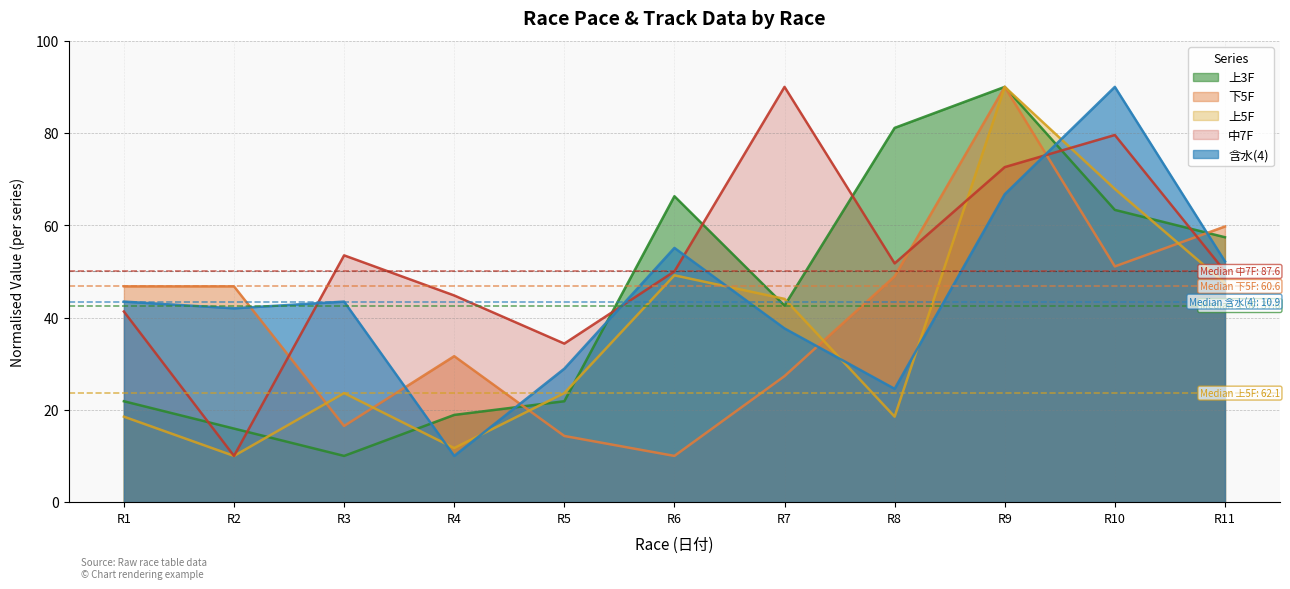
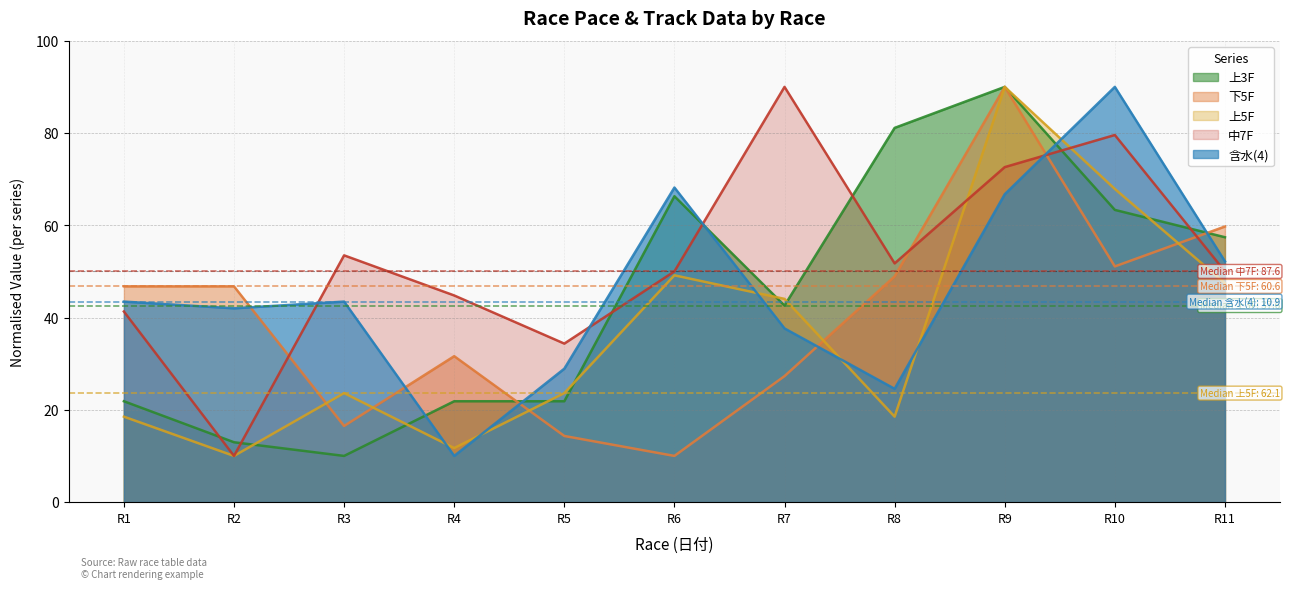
  {
    "上3F": {
      "R1": 22,
-     "R2": 16,
+     "R2": 13,
      "R3": 10,
-     "R4": 19,
+     "R4": 22,
      "R5": 22,
      "R6": 66,
      "R7": 43,
      "R8": 81,
      "R10": 63,
      "R11": 57
    },
    "含水(4)": {
      "R1": 43,
      "R2": 42,
      "R3": 43,
      "R4": 10,
      "R5": 29,
-     "R6": 55,
+     "R6": 68,
      "R7": 38,
      "R8": 25,
      "R9": 67,
      "R10": 90,
      "R11": 52
    }
  }
